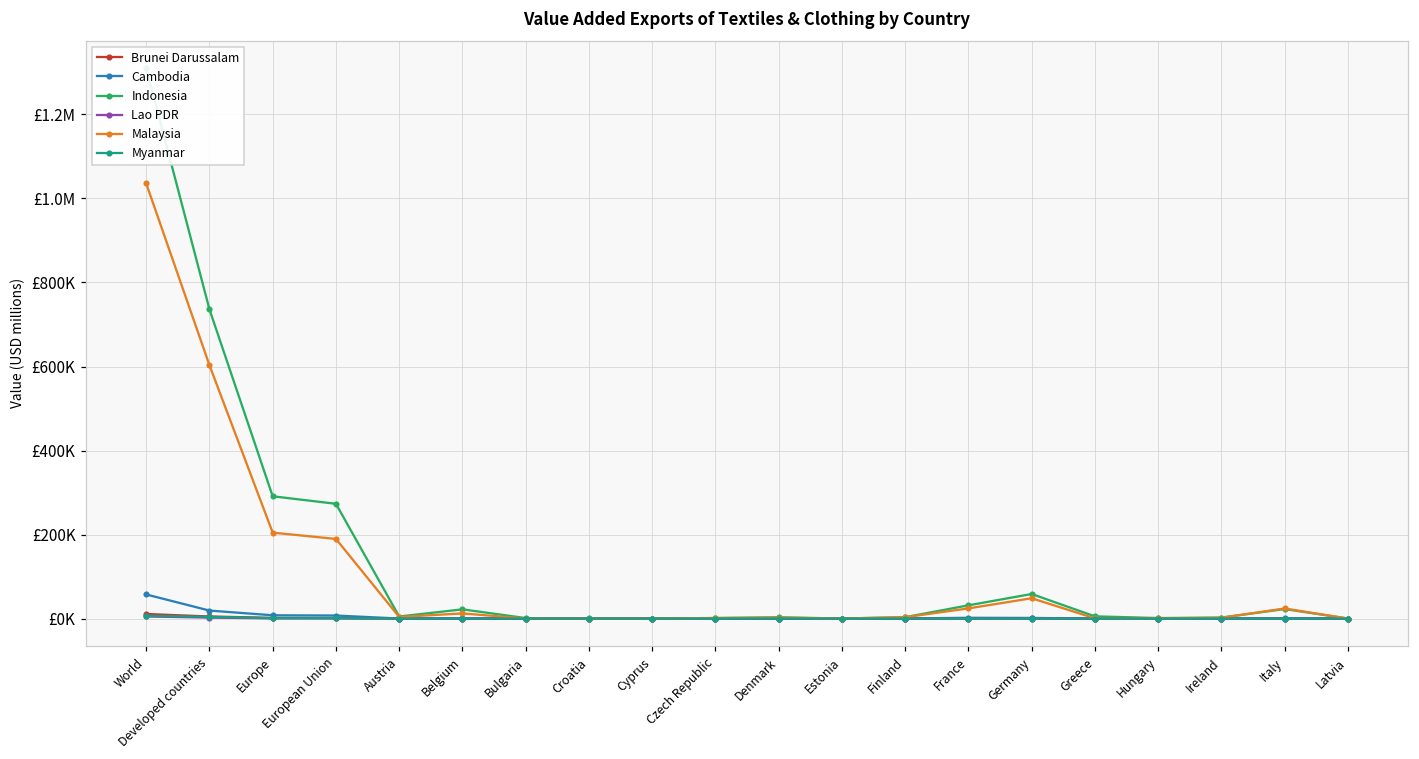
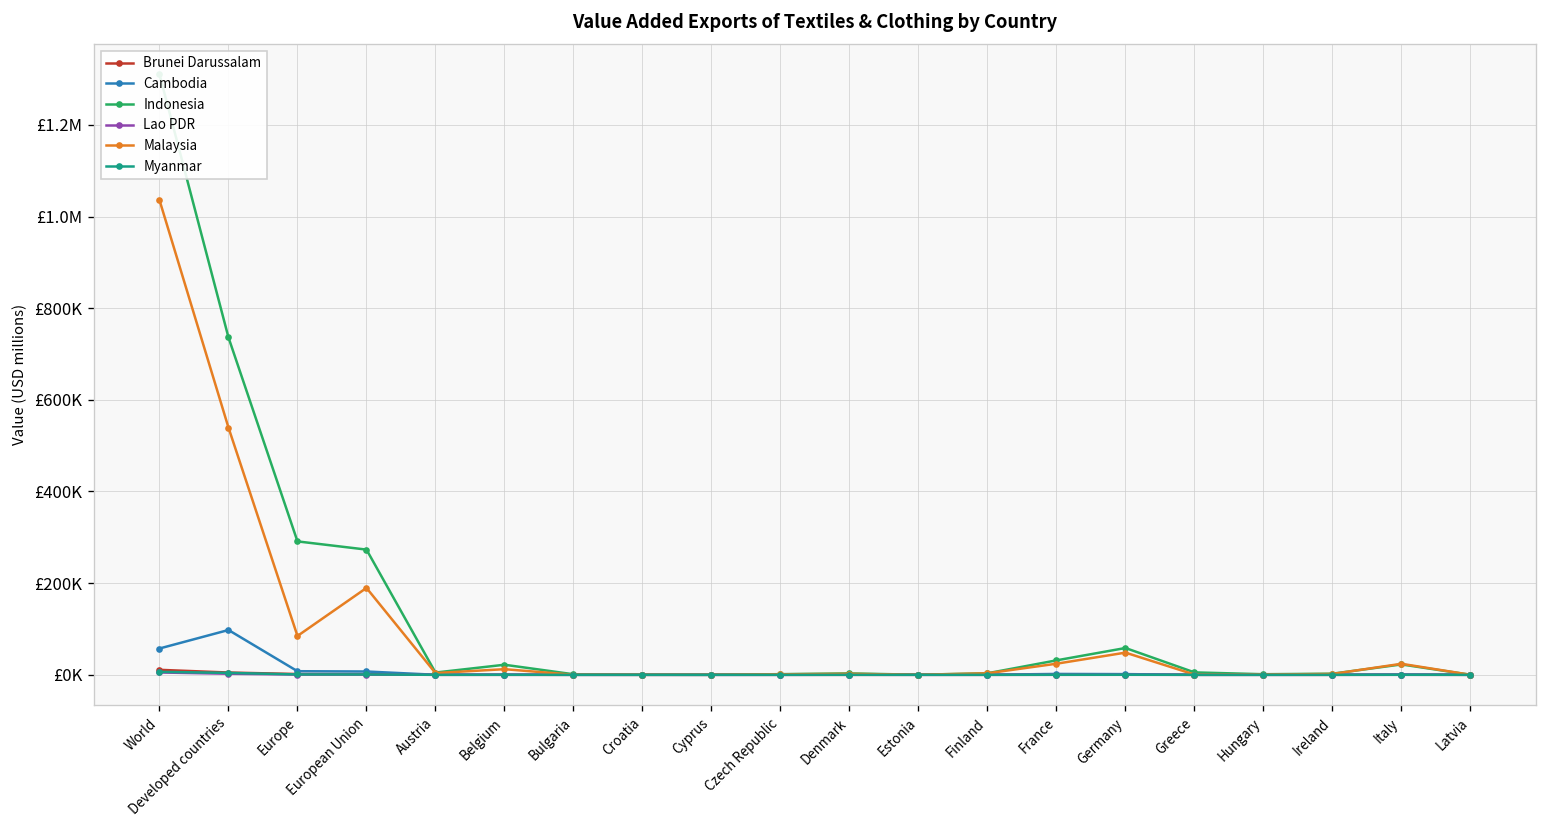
  {
    "Cambodia": {
      "World": "£60000",
-     "Developed countries": "£20000"
+     "Developed countries": "£100000"
    },
    "Malaysia": {
      "World": "£1040000",
-     "Developed countries": "£600000",
-     "Europe": "£200000",
+     "Developed countries": "£540000",
+     "Europe": "£80000",
      "European Union": "£190000",
      "Belgium": "£10000",
      "France": "£20000",
      "Germany": "£50000"
    }
  }
